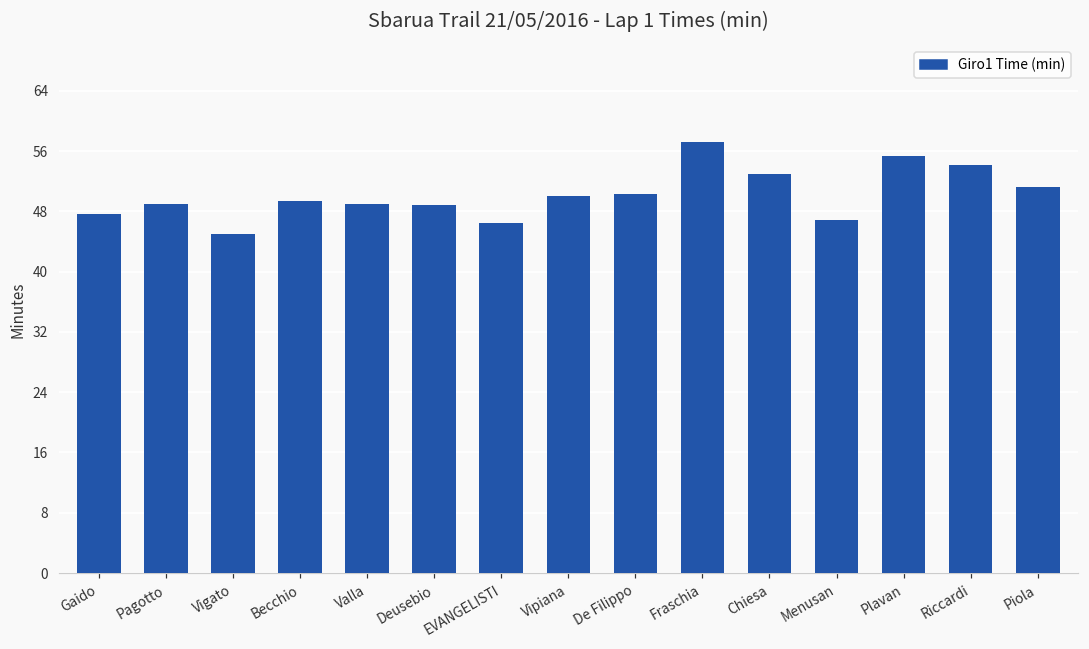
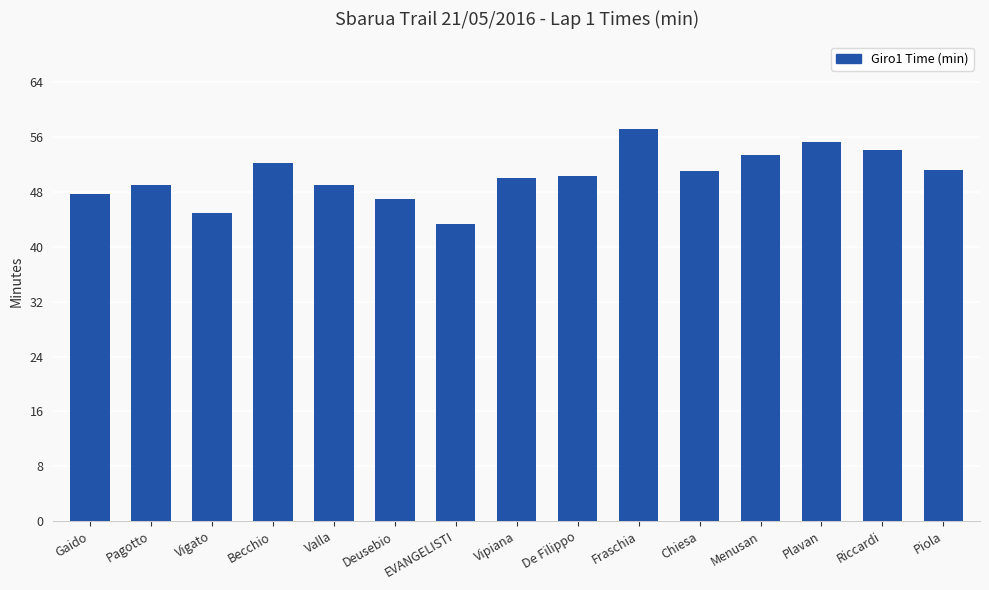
  {
    "Gaido": 48,
    "Pagotto": 49,
    "Vigato": 45,
-   "Becchio": 49,
+   "Becchio": 52,
    "Valla": 49,
-   "Deusebio": 49,
-   "EVANGELISTI": 46,
+   "Deusebio": 47,
+   "EVANGELISTI": 43,
    "Vipiana": 50,
    "De Filippo": 50,
    "Fraschia": 57,
-   "Chiesa": 53,
-   "Menusan": 47,
+   "Chiesa": 51,
+   "Menusan": 53,
    "Plavan": 55,
    "Riccardi": 54,
    "Piola": 51
  }
